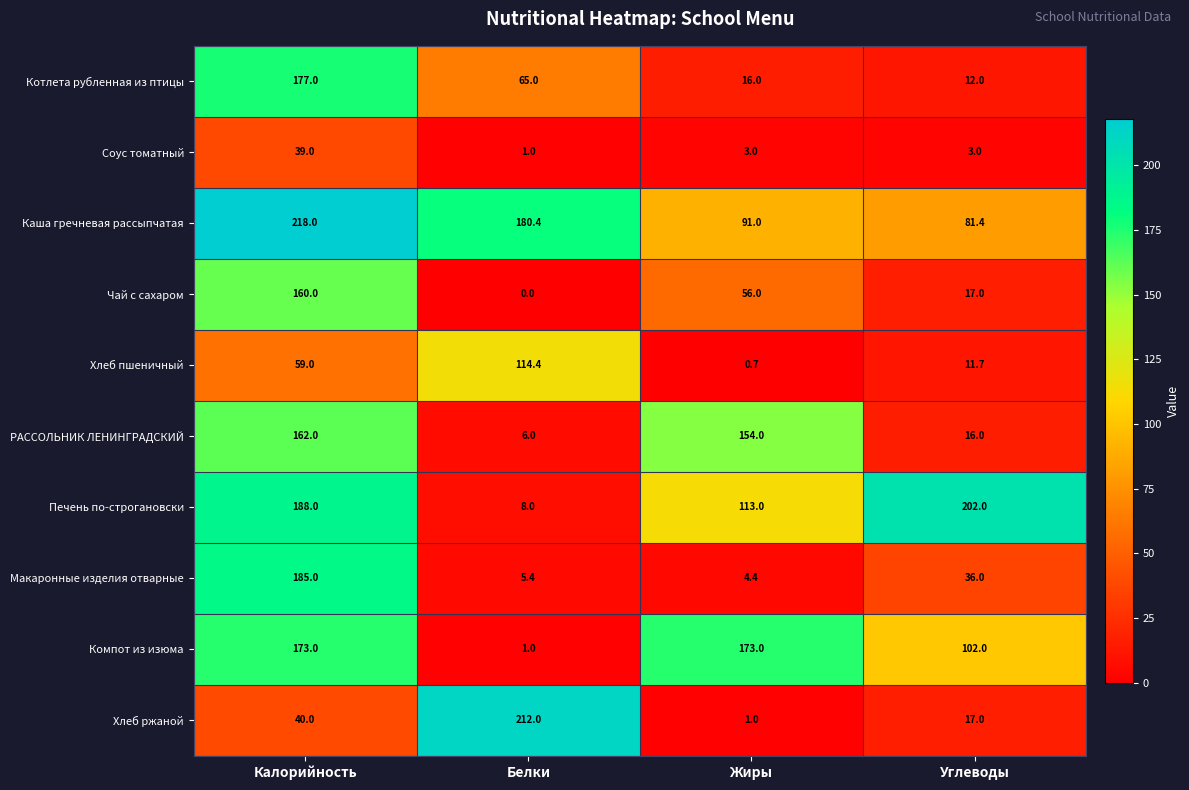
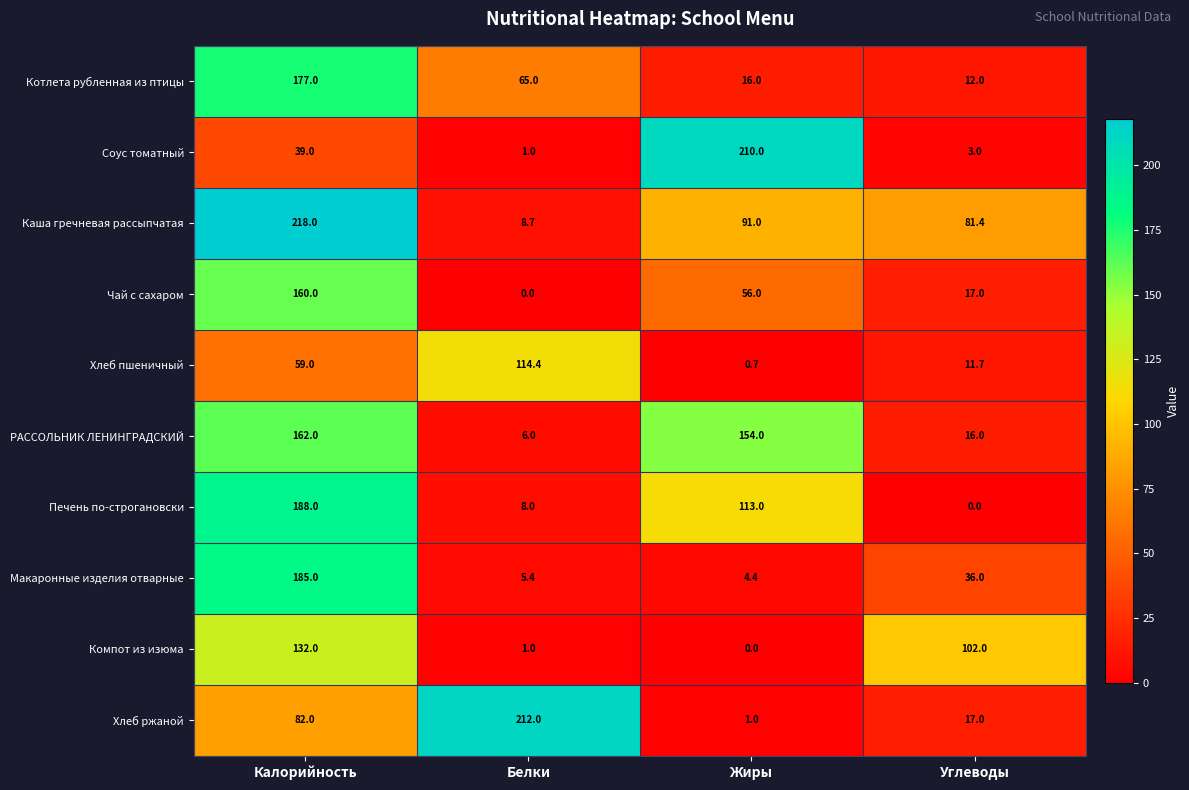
  {
    "Котлета рубленная из птицы": {
      "Калорийность": 177.0,
      "Белки": 65.0,
      "Жиры": 16.0,
      "Углеводы": 12.0
    },
    "Соус томатный": {
      "Калорийность": 39.0,
      "Белки": 1.0,
-     "Жиры": 3.0,
+     "Жиры": 210.0,
      "Углеводы": 3.0
    },
    "Каша гречневая рассыпчатая": {
      "Калорийность": 218.0,
-     "Белки": 180.4,
+     "Белки": 8.7,
      "Жиры": 91.0,
      "Углеводы": 81.4
    },
    "Чай с сахаром": {
      "Калорийность": 160.0,
      "Белки": 0.0,
      "Жиры": 56.0,
      "Углеводы": 17.0
    },
    "Хлеб пшеничный": {
      "Калорийность": 59.0,
      "Белки": 114.4,
      "Жиры": 0.7,
      "Углеводы": 11.7
    },
    "РАССОЛЬНИК ЛЕНИНГРАДСКИЙ": {
      "Калорийность": 162.0,
      "Белки": 6.0,
      "Жиры": 154.0,
      "Углеводы": 16.0
    },
    "Печень по-строгановски": {
      "Калорийность": 188.0,
      "Белки": 8.0,
      "Жиры": 113.0,
-     "Углеводы": 202.0
+     "Углеводы": 0.0
    },
    "Макаронные изделия отварные": {
      "Калорийность": 185.0,
      "Белки": 5.4,
      "Жиры": 4.4,
      "Углеводы": 36.0
    },
    "Компот из изюма": {
-     "Калорийность": 173.0,
+     "Калорийность": 132.0,
      "Белки": 1.0,
-     "Жиры": 173.0,
+     "Жиры": 0.0,
      "Углеводы": 102.0
    },
    "Хлеб ржаной": {
-     "Калорийность": 40.0,
+     "Калорийность": 82.0,
      "Белки": 212.0,
      "Жиры": 1.0,
      "Углеводы": 17.0
    }
  }
